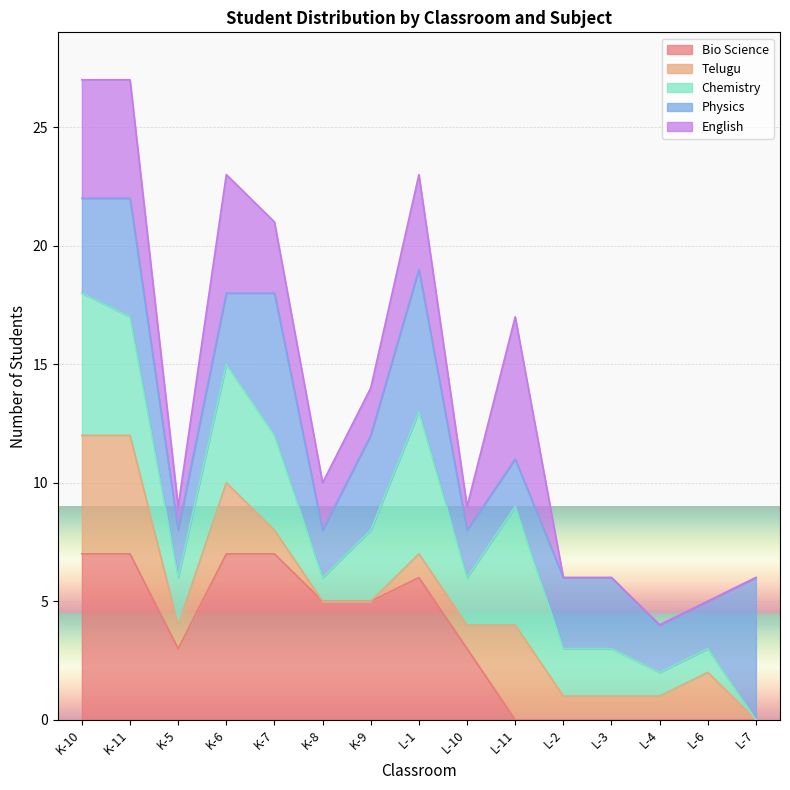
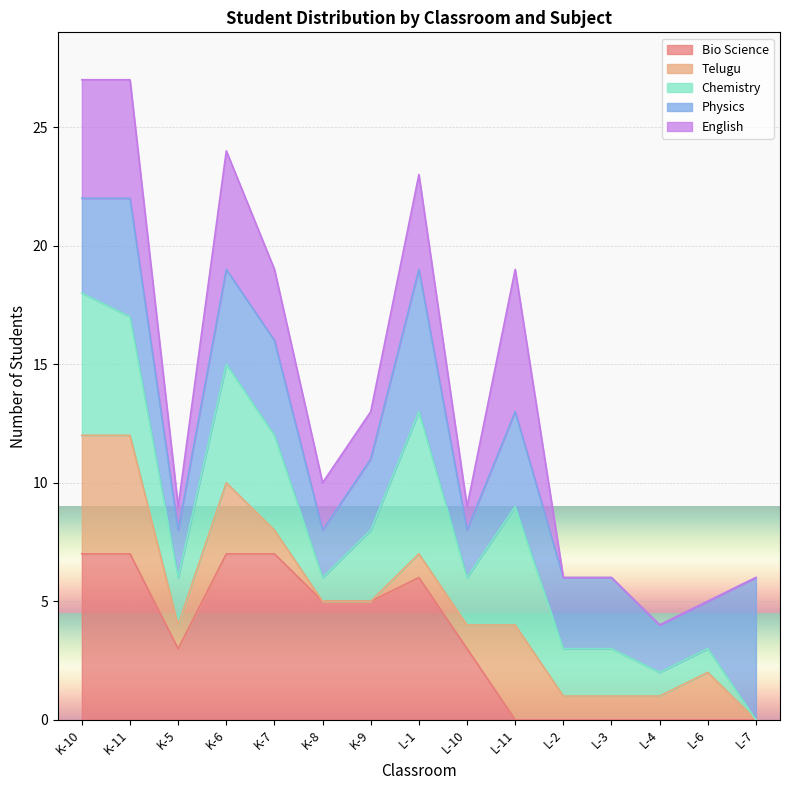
  {
    "Chemistry": {
      "K-10": 6,
      "K-11": 5,
      "K-5": 2,
      "K-6": 5,
      "K-7": 4,
      "K-8": 1,
      "K-9": 3,
      "L-1": 6,
      "L-10": 2,
      "L-11": 5,
      "L-2": 2,
      "L-3": 2,
      "L-4": 1,
      "L-6": 1
    },
    "Physics": {
      "K-10": 4,
      "K-11": 5,
      "K-5": 2,
-     "K-6": 3,
-     "K-7": 6,
+     "K-6": 4,
+     "K-7": 4,
      "K-8": 2,
-     "K-9": 4,
+     "K-9": 3,
      "L-1": 6,
      "L-10": 2,
-     "L-11": 2
+     "L-11": 4
    },
    "English": {
      "K-10": 5,
      "K-11": 5,
      "K-5": 1,
      "K-6": 5,
      "K-7": 3,
      "K-8": 2,
      "K-9": 2,
      "L-1": 4,
      "L-10": 1,
      "L-11": 6
    }
  }
